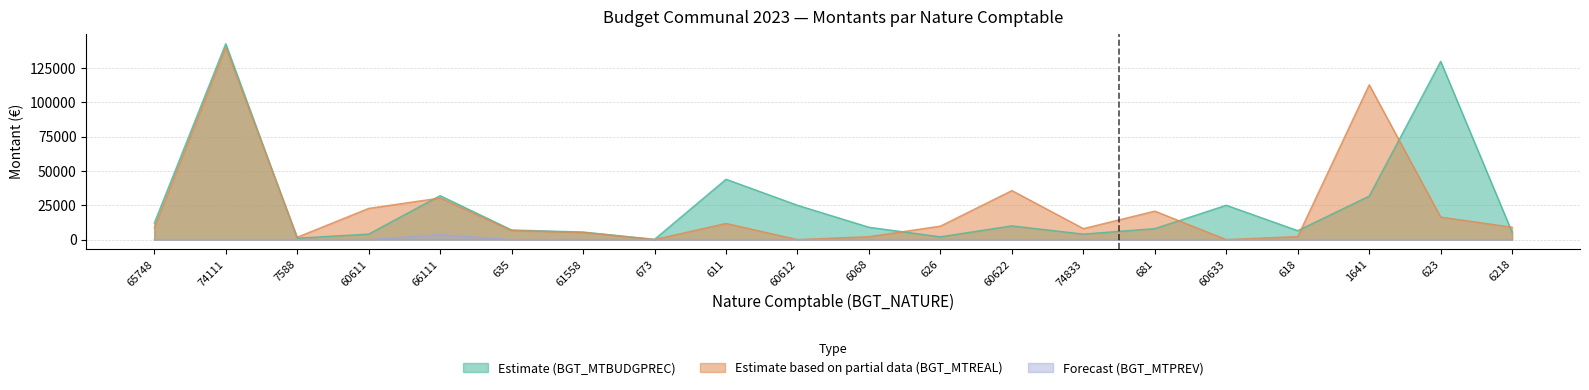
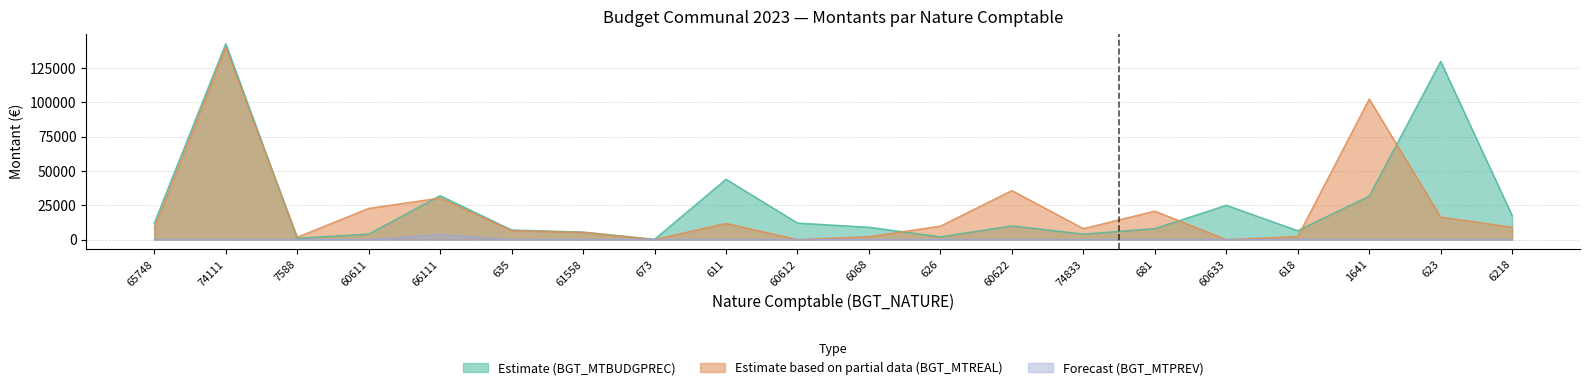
  {
    "Estimate (BGT_MTBUDGPREC)": {
      "65748": 12000,
      "74111": 143000,
      "60611": 4000,
      "611": 44000,
-     "60612": 25000,
+     "60612": 12000,
      "6068": 9000,
      "626": 2000,
      "60622": 10000,
      "74833": 4000,
      "681": 8000,
      "60633": 25000,
      "618": 7000,
      "1641": 32000,
      "623": 130000,
-     "6218": 5000
+     "6218": 18000
    },
    "Estimate based on partial data (BGT_MTREAL)": {
      "65748": 8000,
      "74111": 140000,
      "60611": 23000,
      "611": 12000,
      "6068": 2000,
      "626": 10000,
      "60622": 36000,
      "74833": 8000,
      "681": 21000,
      "618": 2000,
-     "1641": 113000,
+     "1641": 102000,
      "623": 16000,
      "6218": 9000
    },
    "Forecast (BGT_MTPREV)": {
      "65748": 0,
      "74111": 0,
      "60611": 0,
      "66111": 4000,
      "635": 0,
      "61558": 0,
      "611": 0,
      "6068": 0,
      "626": 0,
      "60622": 0,
      "74833": 0,
      "681": 0,
      "618": 0,
      "1641": 0,
      "623": 0,
      "6218": 0
    }
  }
